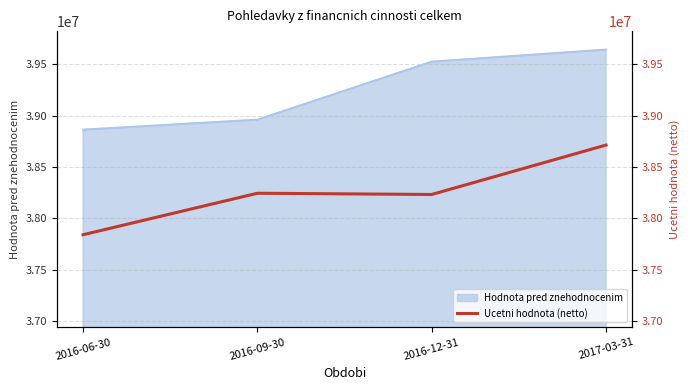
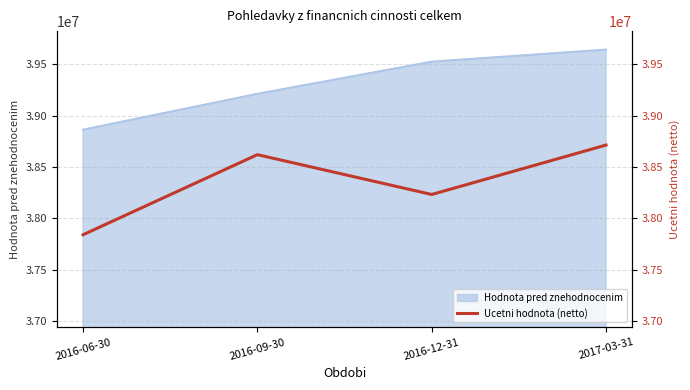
  {
    "Hodnota pred znehodnocenim": {
      "2016-06-30": 38860000,
-     "2016-09-30": 38960000,
+     "2016-09-30": 39210000,
      "2016-12-31": 39530000,
      "2017-03-31": 39640000
    },
    "Ucetni hodnota (netto)": {
      "2016-06-30": 37840000,
-     "2016-09-30": 38250000,
+     "2016-09-30": 38620000,
      "2016-12-31": 38230000,
      "2017-03-31": 38710000
    }
  }
